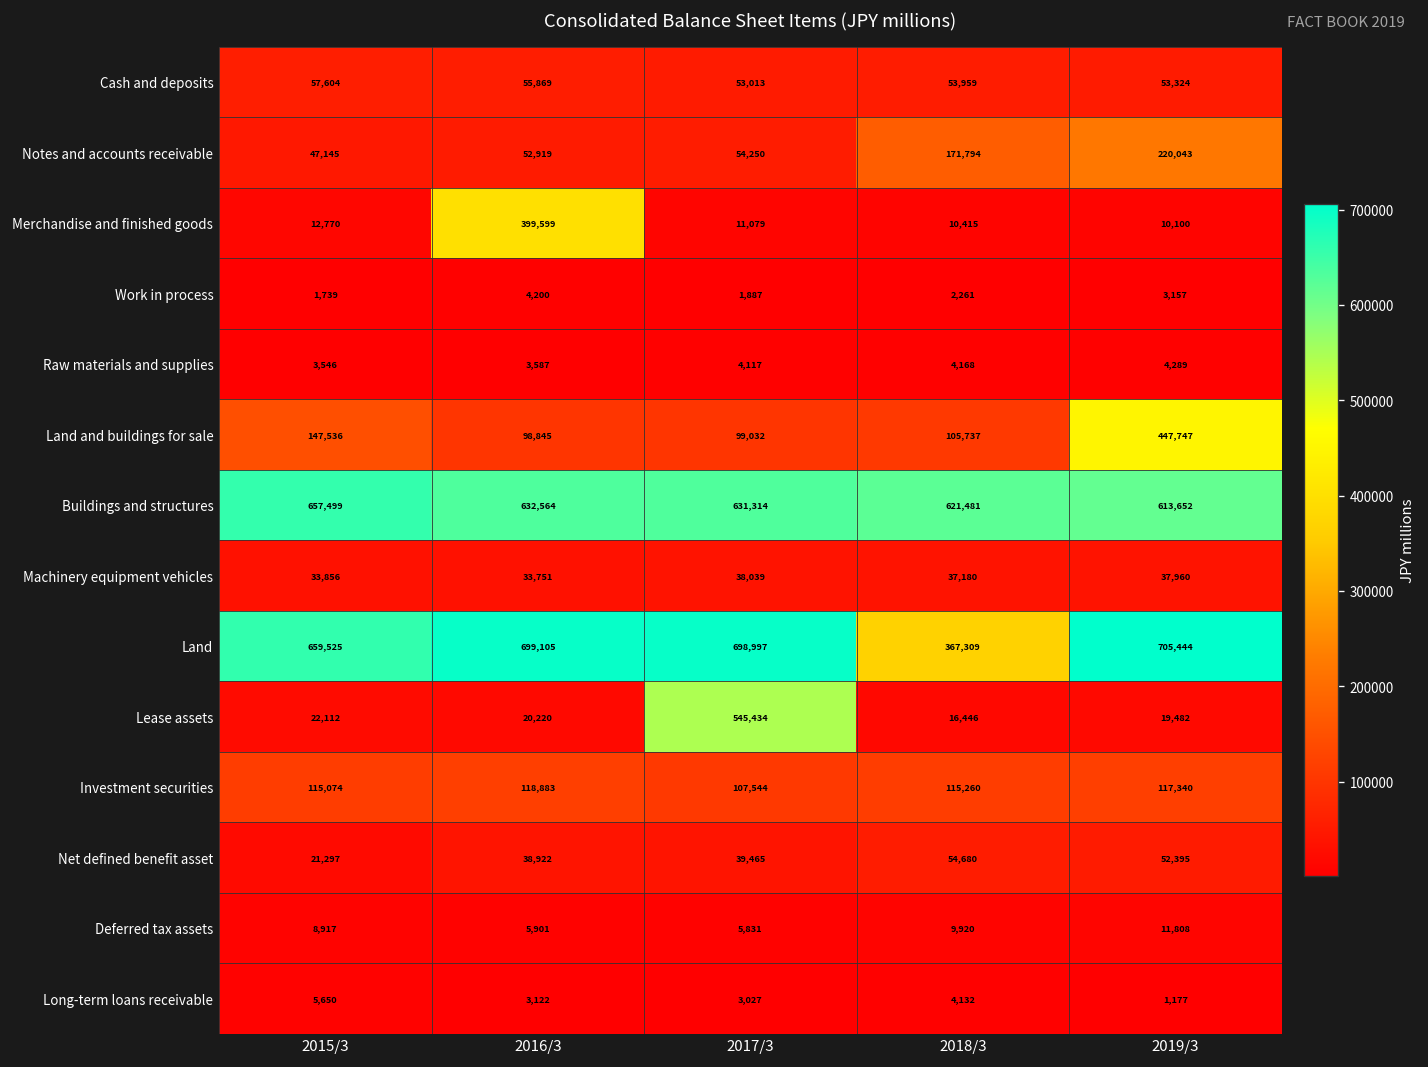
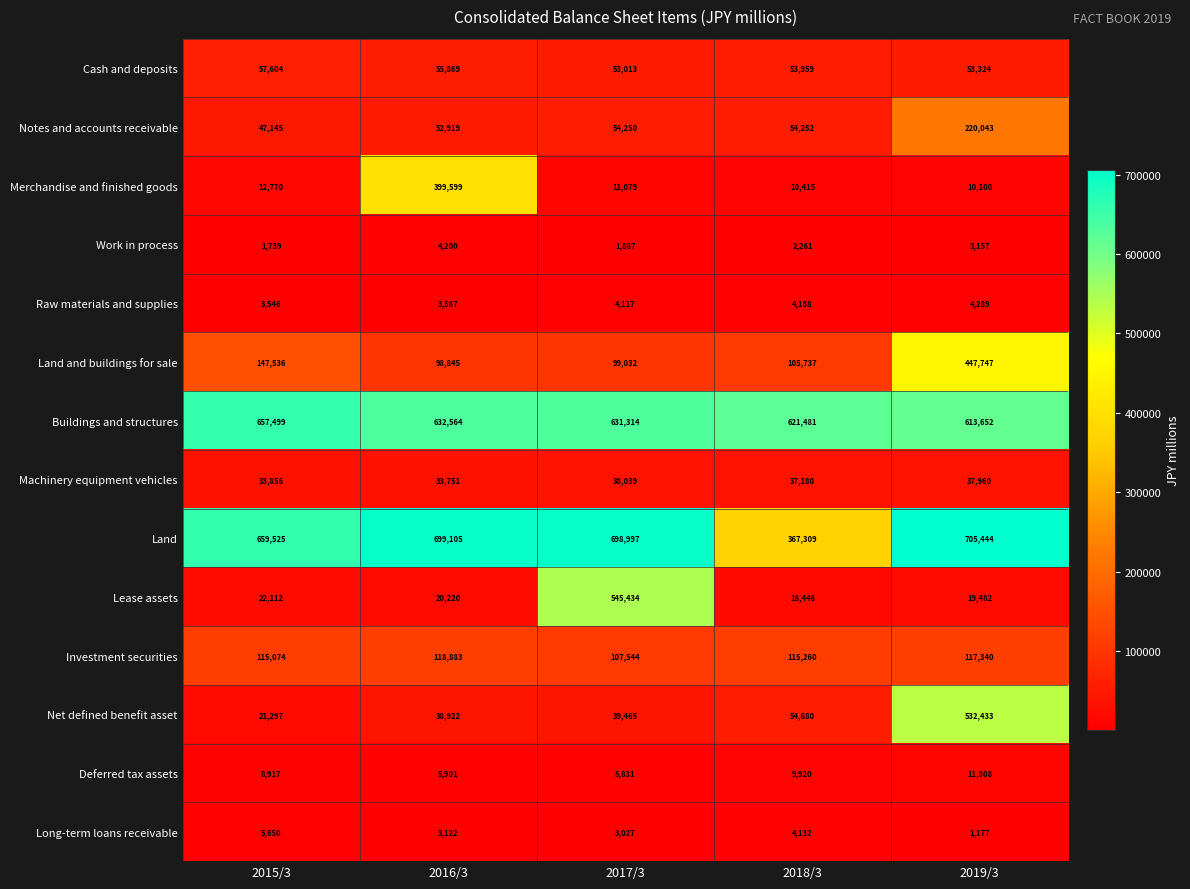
  {
    "Cash and deposits": {
      "2015/3": "57,604",
      "2016/3": "55,869",
      "2017/3": "53,013",
      "2018/3": "53,959",
      "2019/3": "53,324"
    },
    "Notes and accounts receivable": {
      "2015/3": "47,145",
      "2016/3": "52,919",
      "2017/3": "54,250",
-     "2018/3": "171,794",
+     "2018/3": "54,252",
      "2019/3": "220,043"
    },
    "Merchandise and finished goods": {
      "2015/3": "12,770",
      "2016/3": "399,599",
      "2017/3": "11,079",
      "2018/3": "10,415",
      "2019/3": "10,100"
    },
    "Work in process": {
      "2015/3": "1,739",
      "2016/3": "4,200",
      "2017/3": "1,887",
      "2018/3": "2,261",
      "2019/3": "3,157"
    },
    "Raw materials and supplies": {
      "2015/3": "3,546",
      "2016/3": "3,587",
      "2017/3": "4,117",
      "2018/3": "4,168",
      "2019/3": "4,289"
    },
    "Land and buildings for sale": {
      "2015/3": "147,536",
      "2016/3": "98,845",
      "2017/3": "99,032",
      "2018/3": "105,737",
      "2019/3": "447,747"
    },
    "Buildings and structures": {
      "2015/3": "657,499",
      "2016/3": "632,564",
      "2017/3": "631,314",
      "2018/3": "621,481",
      "2019/3": "613,652"
    },
    "Machinery equipment vehicles": {
      "2015/3": "33,856",
      "2016/3": "33,751",
      "2017/3": "38,039",
      "2018/3": "37,180",
      "2019/3": "37,960"
    },
    "Land": {
      "2015/3": "659,525",
      "2016/3": "699,105",
      "2017/3": "698,997",
      "2018/3": "367,309",
      "2019/3": "705,444"
    },
    "Lease assets": {
      "2015/3": "22,112",
      "2016/3": "20,220",
      "2017/3": "545,434",
      "2018/3": "16,446",
      "2019/3": "19,482"
    },
    "Investment securities": {
      "2015/3": "115,074",
      "2016/3": "118,883",
      "2017/3": "107,544",
      "2018/3": "115,260",
      "2019/3": "117,340"
    },
    "Net defined benefit asset": {
      "2015/3": "21,297",
      "2016/3": "38,922",
      "2017/3": "39,465",
      "2018/3": "54,680",
-     "2019/3": "52,395"
+     "2019/3": "532,433"
    },
    "Deferred tax assets": {
      "2015/3": "8,917",
      "2016/3": "5,901",
      "2017/3": "5,831",
      "2018/3": "9,920",
      "2019/3": "11,808"
    },
    "Long-term loans receivable": {
      "2015/3": "5,650",
      "2016/3": "3,122",
      "2017/3": "3,027",
      "2018/3": "4,132",
      "2019/3": "1,177"
    }
  }
